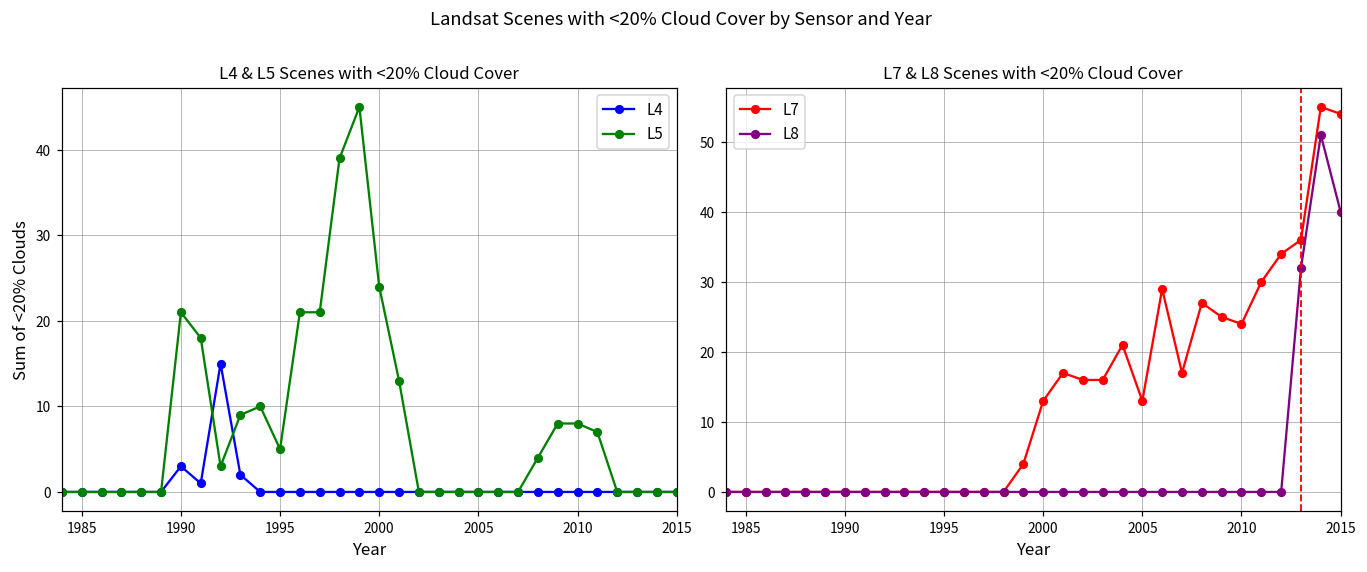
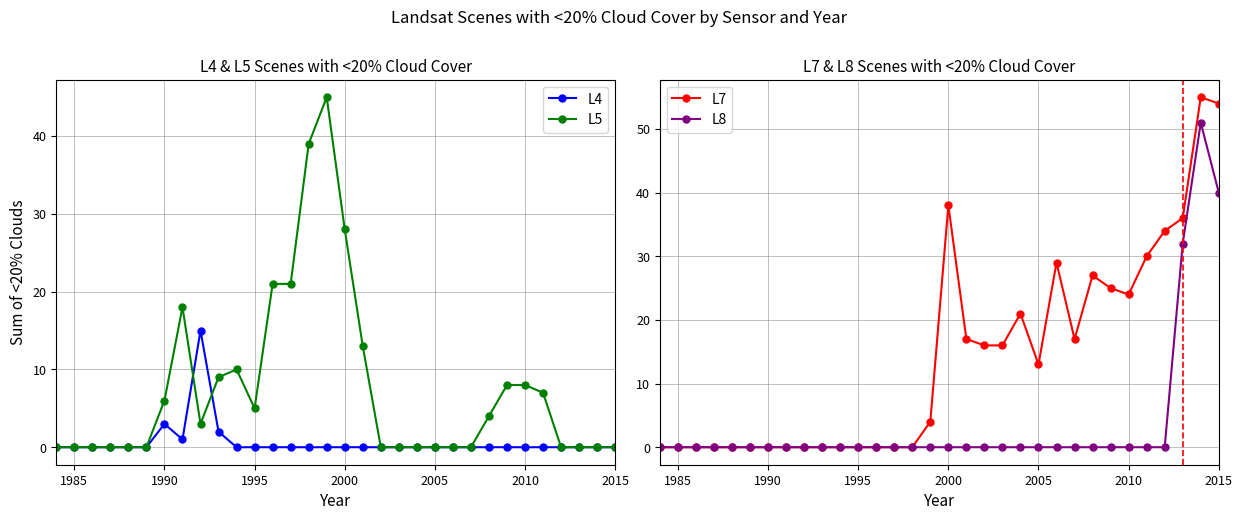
  {
    "L4 & L5 Scenes with <20% Cloud Cover": {
      "L4": {
        "1990": 3,
        "1995": 0,
        "2000": 0,
        "2010": 0
      },
      "L5": {
-       "1990": 21,
+       "1990": 6,
        "1995": 5,
-       "2000": 24,
+       "2000": 28,
        "2010": 8
      }
    },
    "L7 & L8 Scenes with <20% Cloud Cover": {
      "L7": {
-       "2000": 13,
+       "2000": 38,
        "2005": 13,
        "2010": 24,
        "2015": 54
      },
      "L8": {
        "2000": 0,
        "2005": 0,
        "2010": 0,
        "2015": 40
      }
    }
  }
